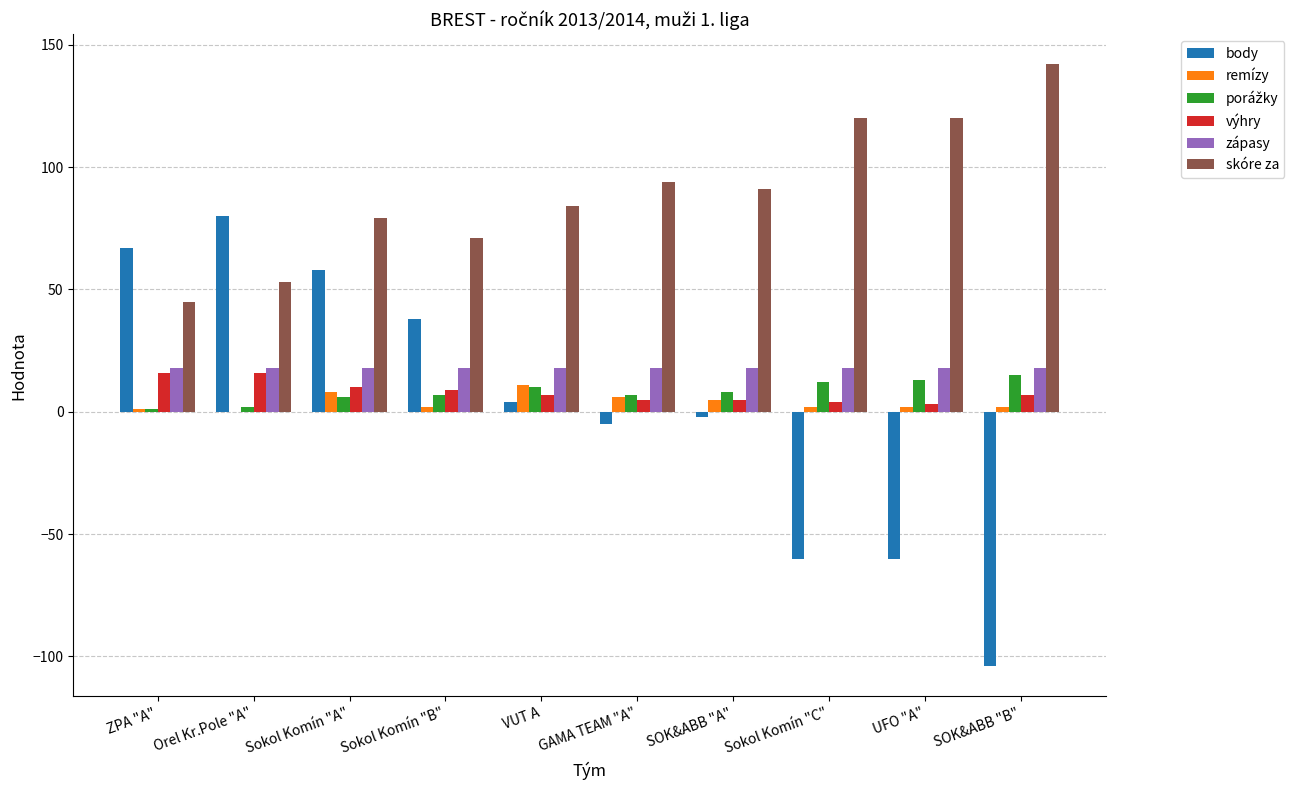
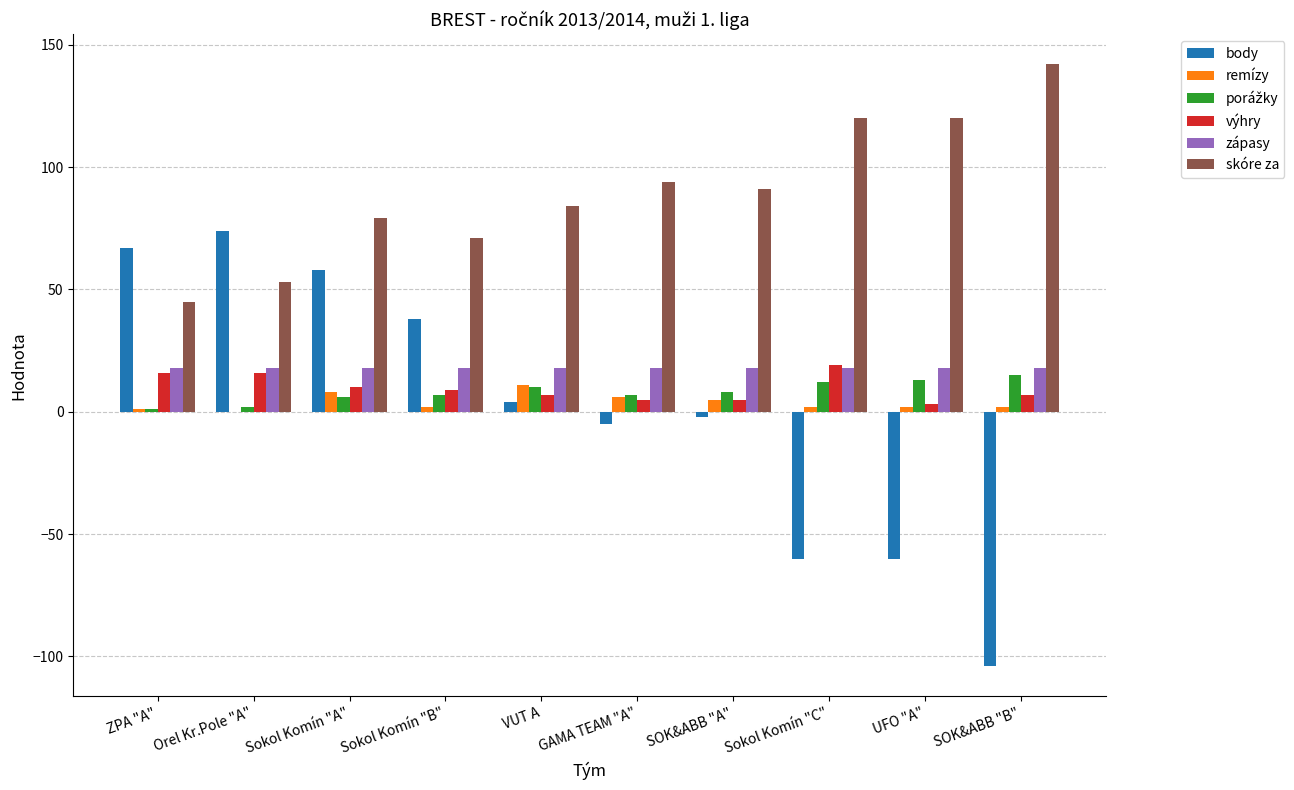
  {
    "body": {
      "ZPA \"A\"": 67,
-     "Orel Kr.Pole \"A\"": 80,
+     "Orel Kr.Pole \"A\"": 74,
      "Sokol Komín \"A\"": 58,
      "Sokol Komín \"B\"": 38,
      "VUT A": 4,
      "GAMA TEAM \"A\"": -5,
      "SOK&ABB \"A\"": -2,
      "Sokol Komín \"C\"": -60,
      "UFO \"A\"": -60,
      "SOK&ABB \"B\"": -104
    },
    "remízy": {
      "Orel Kr.Pole \"A\"": 0,
      "Sokol Komín \"A\"": 8,
      "Sokol Komín \"B\"": 2,
      "VUT A": 11,
      "GAMA TEAM \"A\"": 6,
      "SOK&ABB \"A\"": 5,
      "Sokol Komín \"C\"": 2,
      "UFO \"A\"": 2,
      "SOK&ABB \"B\"": 2
    },
    "porážky": {
      "Orel Kr.Pole \"A\"": 2,
      "Sokol Komín \"A\"": 6,
      "Sokol Komín \"B\"": 7,
      "VUT A": 10,
      "GAMA TEAM \"A\"": 7,
      "SOK&ABB \"A\"": 8,
      "Sokol Komín \"C\"": 12,
      "UFO \"A\"": 13,
      "SOK&ABB \"B\"": 15
    },
    "výhry": {
      "ZPA \"A\"": 16,
      "Orel Kr.Pole \"A\"": 16,
      "Sokol Komín \"A\"": 10,
      "Sokol Komín \"B\"": 9,
      "VUT A": 7,
      "GAMA TEAM \"A\"": 5,
      "SOK&ABB \"A\"": 5,
-     "Sokol Komín \"C\"": 4,
+     "Sokol Komín \"C\"": 19,
      "UFO \"A\"": 3,
      "SOK&ABB \"B\"": 7
    },
    "zápasy": {
      "ZPA \"A\"": 18,
      "Orel Kr.Pole \"A\"": 18,
      "Sokol Komín \"A\"": 18,
      "Sokol Komín \"B\"": 18,
      "VUT A": 18,
      "GAMA TEAM \"A\"": 18,
      "SOK&ABB \"A\"": 18,
      "Sokol Komín \"C\"": 18,
      "UFO \"A\"": 18,
      "SOK&ABB \"B\"": 18
    },
    "skóre za": {
      "ZPA \"A\"": 45,
      "Orel Kr.Pole \"A\"": 53,
      "Sokol Komín \"A\"": 79,
      "Sokol Komín \"B\"": 71,
      "VUT A": 84,
      "GAMA TEAM \"A\"": 94,
      "SOK&ABB \"A\"": 91,
      "Sokol Komín \"C\"": 120,
      "UFO \"A\"": 120,
      "SOK&ABB \"B\"": 142
    }
  }
